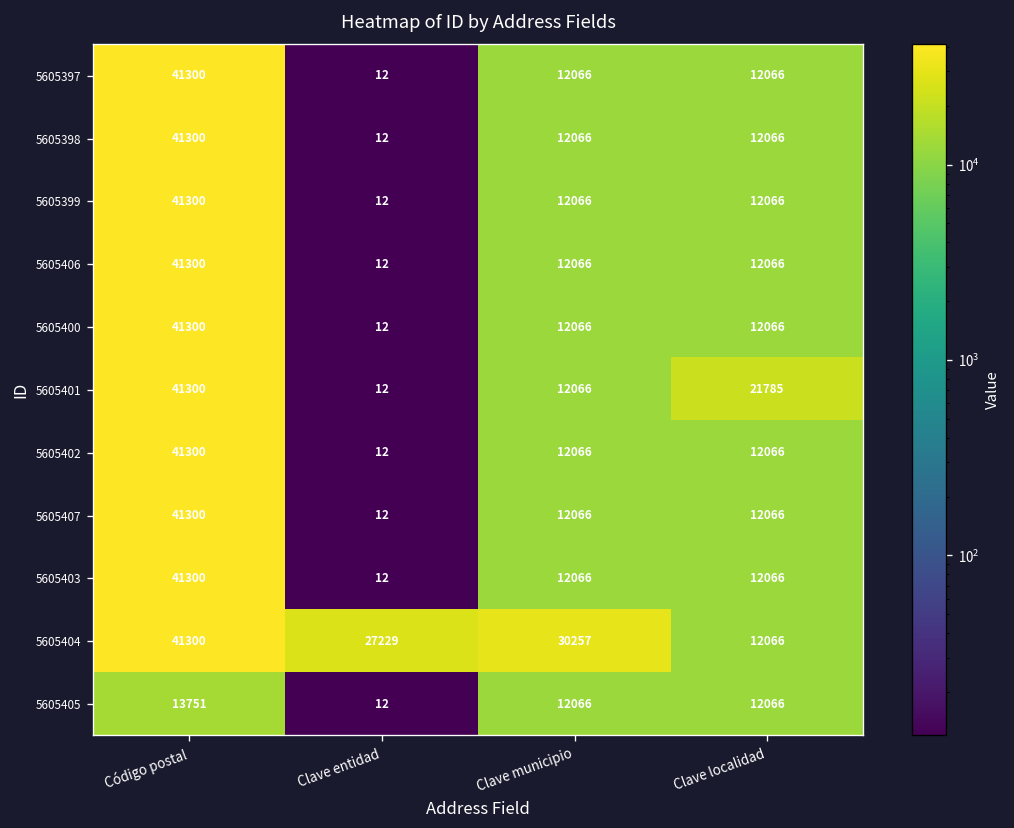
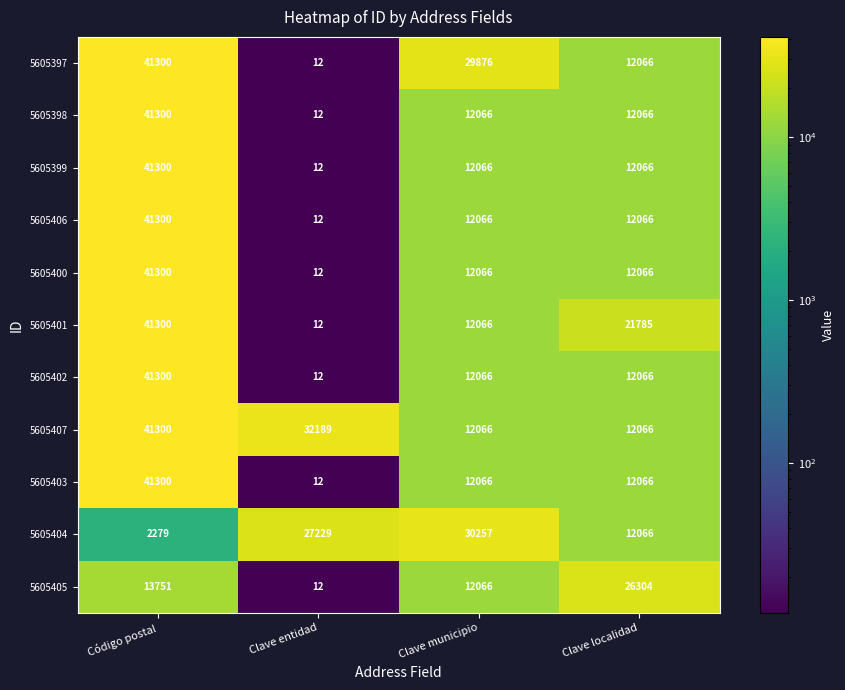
  {
    "5605397": {
      "Código postal": 41300,
      "Clave entidad": 12,
-     "Clave municipio": 12066,
+     "Clave municipio": 29876,
      "Clave localidad": 12066
    },
    "5605398": {
      "Código postal": 41300,
      "Clave entidad": 12,
      "Clave municipio": 12066,
      "Clave localidad": 12066
    },
    "5605399": {
      "Código postal": 41300,
      "Clave entidad": 12,
      "Clave municipio": 12066,
      "Clave localidad": 12066
    },
    "5605406": {
      "Código postal": 41300,
      "Clave entidad": 12,
      "Clave municipio": 12066,
      "Clave localidad": 12066
    },
    "5605400": {
      "Código postal": 41300,
      "Clave entidad": 12,
      "Clave municipio": 12066,
      "Clave localidad": 12066
    },
    "5605401": {
      "Código postal": 41300,
      "Clave entidad": 12,
      "Clave municipio": 12066,
      "Clave localidad": 21785
    },
    "5605402": {
      "Código postal": 41300,
      "Clave entidad": 12,
      "Clave municipio": 12066,
      "Clave localidad": 12066
    },
    "5605407": {
      "Código postal": 41300,
-     "Clave entidad": 12,
+     "Clave entidad": 32189,
      "Clave municipio": 12066,
      "Clave localidad": 12066
    },
    "5605403": {
      "Código postal": 41300,
      "Clave entidad": 12,
      "Clave municipio": 12066,
      "Clave localidad": 12066
    },
    "5605404": {
-     "Código postal": 41300,
+     "Código postal": 2279,
      "Clave entidad": 27229,
      "Clave municipio": 30257,
      "Clave localidad": 12066
    },
    "5605405": {
      "Código postal": 13751,
      "Clave entidad": 12,
      "Clave municipio": 12066,
-     "Clave localidad": 12066
+     "Clave localidad": 26304
    }
  }
